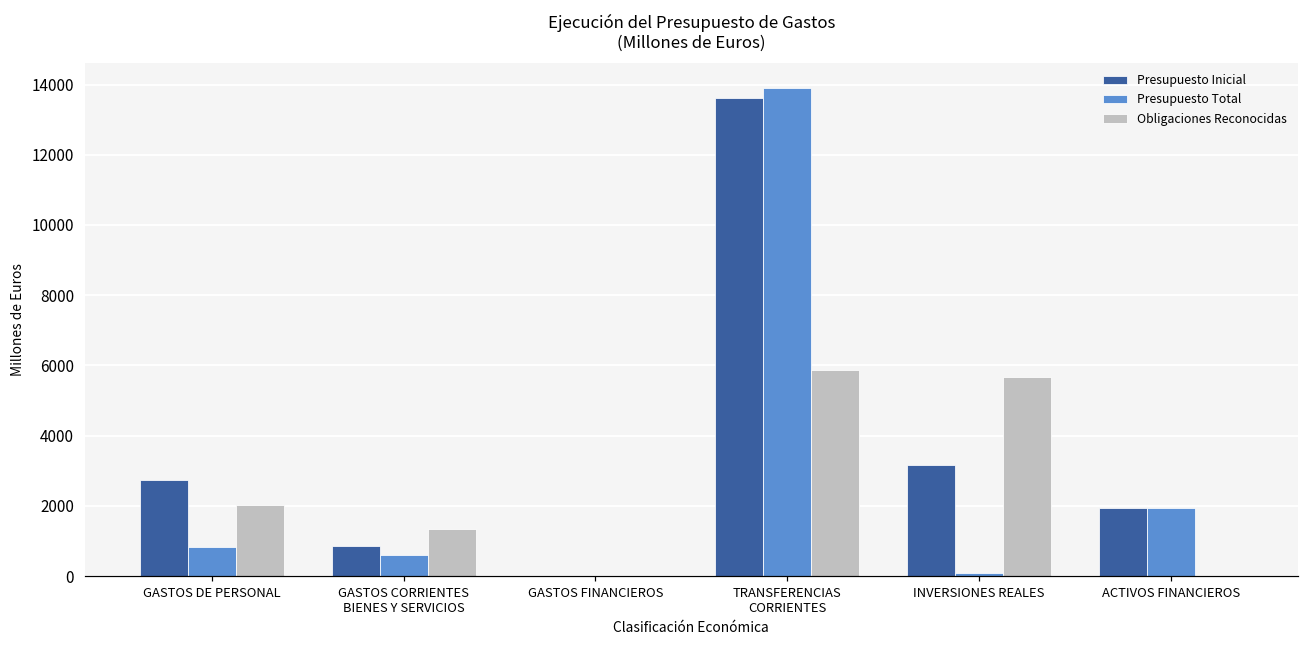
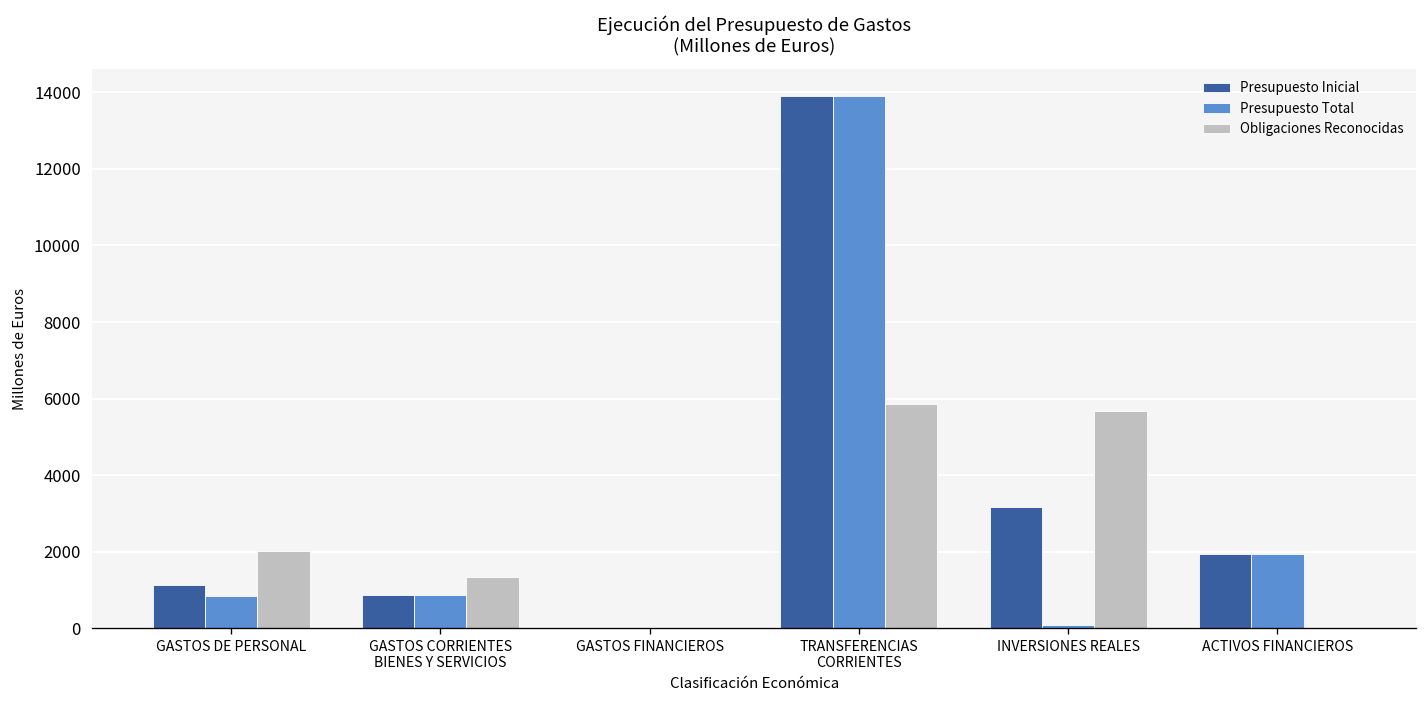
  {
    "Presupuesto Inicial": {
-     "GASTOS DE PERSONAL": 2700,
+     "GASTOS DE PERSONAL": 1100,
      "GASTOS CORRIENTES BIENES Y SERVICIOS": 900,
-     "TRANSFERENCIAS CORRIENTES": 13600,
+     "TRANSFERENCIAS CORRIENTES": 13900,
      "INVERSIONES REALES": 3200,
      "ACTIVOS FINANCIEROS": 1900
    },
    "Presupuesto Total": {
      "GASTOS DE PERSONAL": 800,
-     "GASTOS CORRIENTES BIENES Y SERVICIOS": 600,
+     "GASTOS CORRIENTES BIENES Y SERVICIOS": 900,
      "TRANSFERENCIAS CORRIENTES": 13900,
      "INVERSIONES REALES": 100,
      "ACTIVOS FINANCIEROS": 1900
    },
    "Obligaciones Reconocidas": {
      "GASTOS DE PERSONAL": 2000,
      "GASTOS CORRIENTES BIENES Y SERVICIOS": 1300,
      "TRANSFERENCIAS CORRIENTES": 5900,
      "INVERSIONES REALES": 5700
    }
  }
